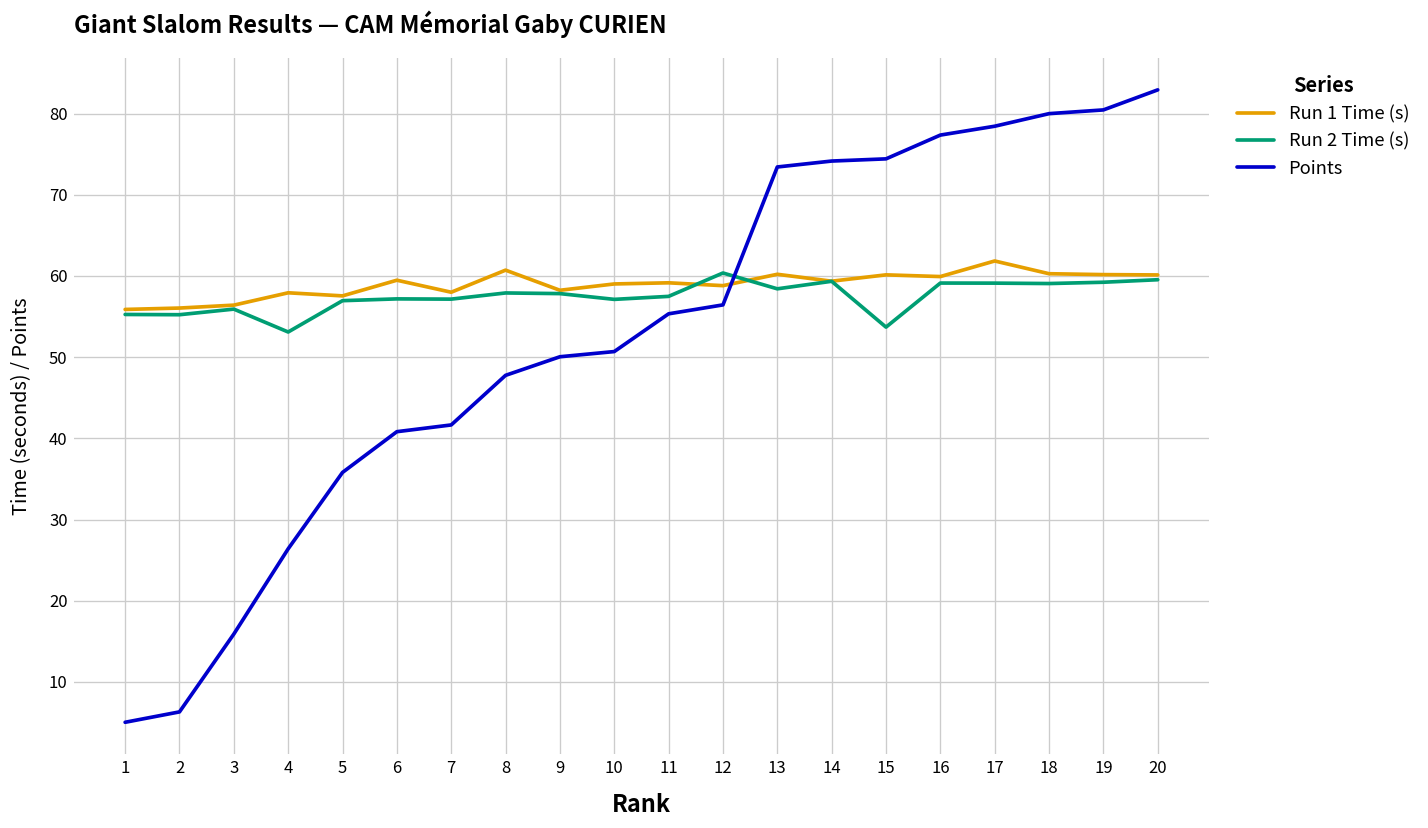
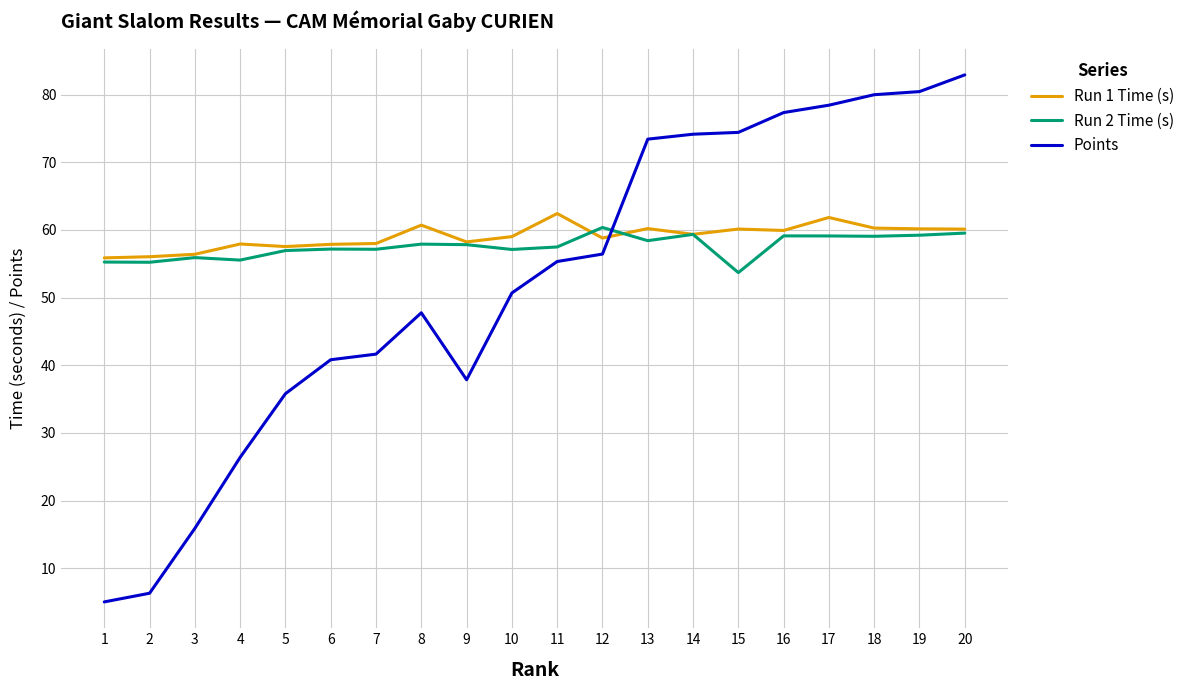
  {
    "Run 1 Time (s)": {
      "1": 56,
      "2": 56,
      "3": 56,
      "4": 58,
      "5": 58,
-     "6": 59,
+     "6": 58,
      "7": 58,
      "8": 61,
      "9": 58,
      "10": 59,
-     "11": 59,
+     "11": 62,
      "12": 59,
      "13": 60,
      "15": 60,
      "16": 60,
      "17": 62,
      "18": 60,
      "19": 60,
      "20": 60
    },
    "Run 2 Time (s)": {
      "1": 55,
      "2": 55,
      "3": 56,
-     "4": 53,
+     "4": 56,
      "5": 57,
      "6": 57,
      "7": 57,
      "8": 58,
      "9": 58,
      "10": 57,
      "11": 57,
      "12": 60,
      "13": 58,
      "15": 54,
      "16": 59,
      "17": 59,
      "18": 59,
      "19": 59,
      "20": 60
    },
    "Points": {
      "1": 5,
      "2": 6,
      "3": 16,
      "4": 26,
      "5": 36,
      "6": 41,
      "7": 42,
      "8": 48,
-     "9": 50,
+     "9": 38,
      "10": 51,
      "11": 55,
      "12": 56,
      "13": 73,
      "14": 74,
      "15": 74,
      "16": 77,
      "17": 78,
      "18": 80,
      "19": 80,
      "20": 83
    }
  }
